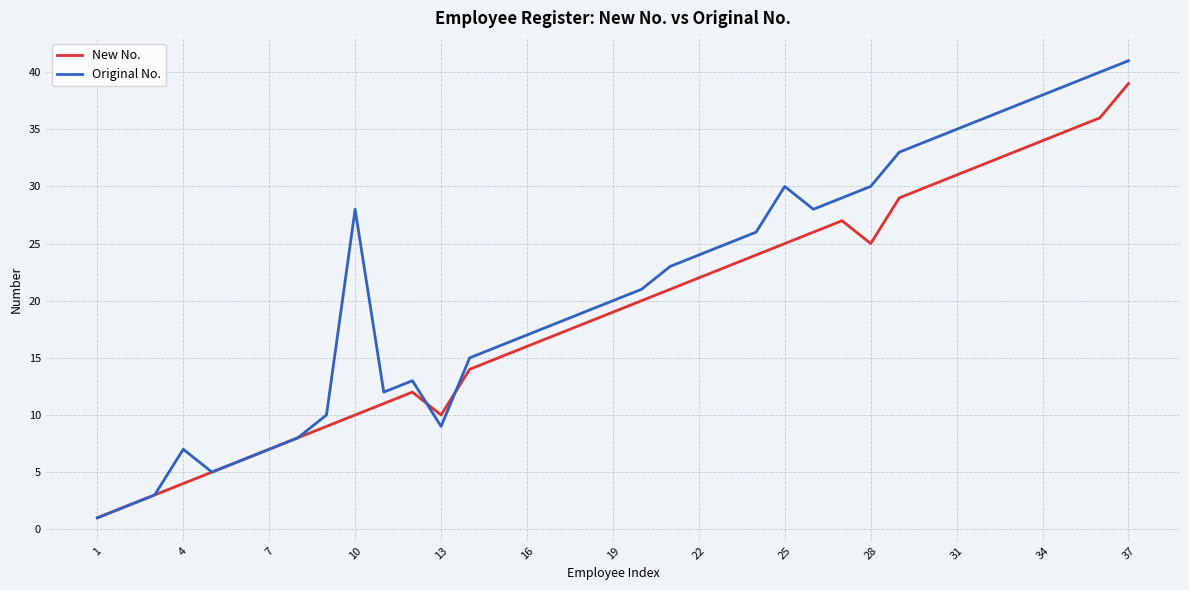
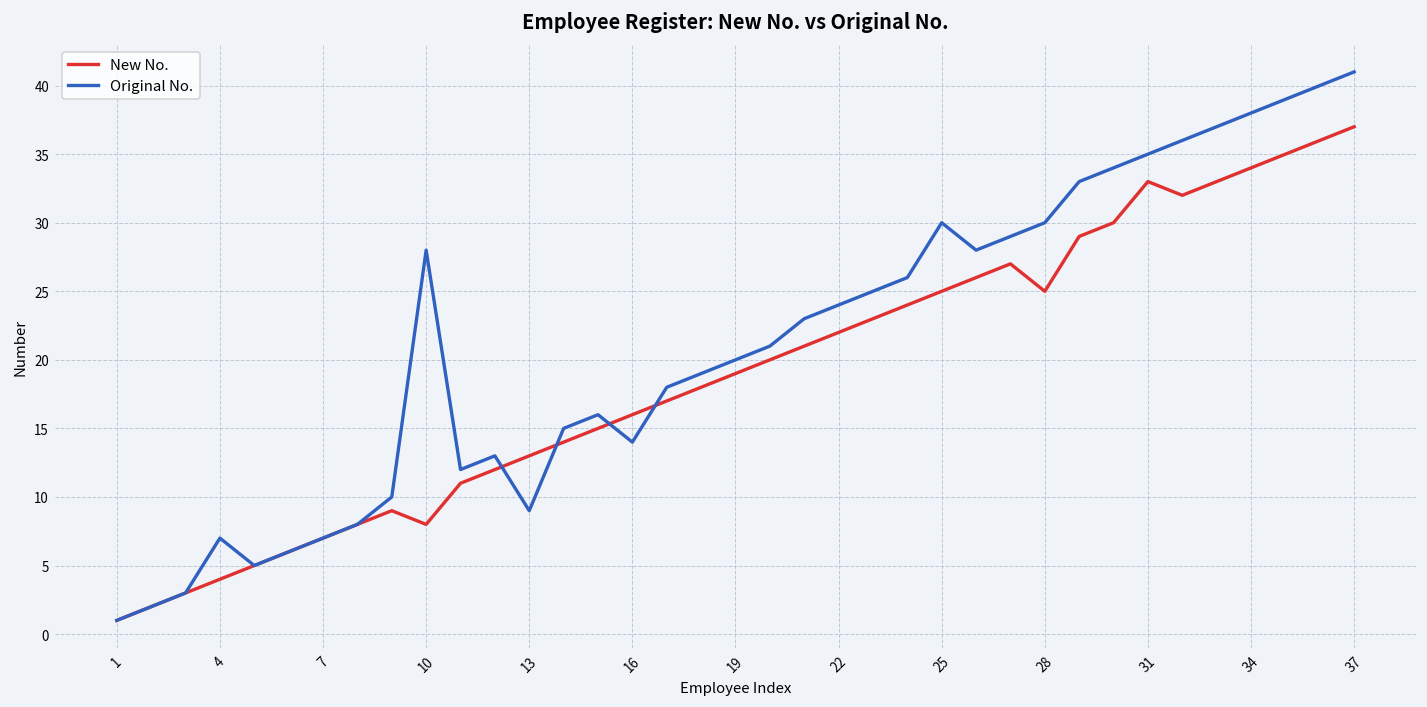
  {
    "New No.": {
      "4": 4,
-     "10": 10,
-     "13": 10,
+     "10": 8,
+     "13": 13,
      "16": 16,
      "19": 19,
      "22": 22,
      "25": 25,
      "28": 25,
-     "31": 31,
+     "31": 33,
      "34": 34,
-     "37": 39
+     "37": 37
    },
    "Original No.": {
      "4": 7,
      "10": 28,
      "13": 9,
-     "16": 17,
+     "16": 14,
      "19": 20,
      "22": 24,
      "25": 30,
      "28": 30,
      "31": 35,
      "34": 38,
      "37": 41
    }
  }
